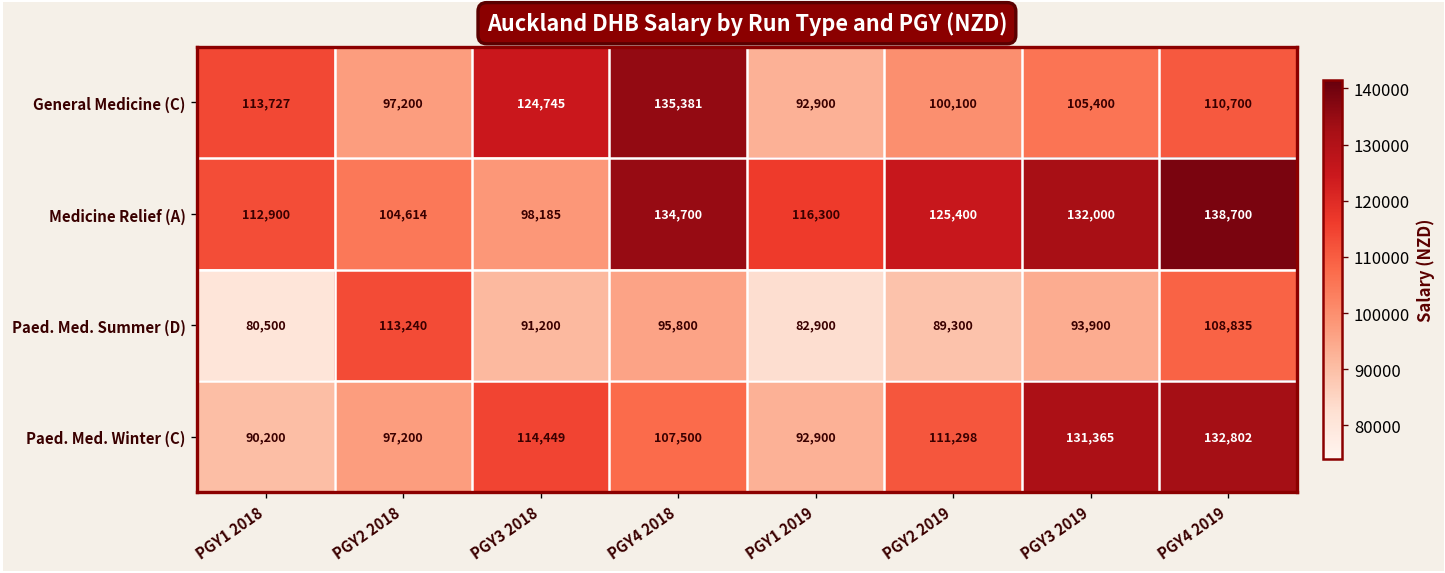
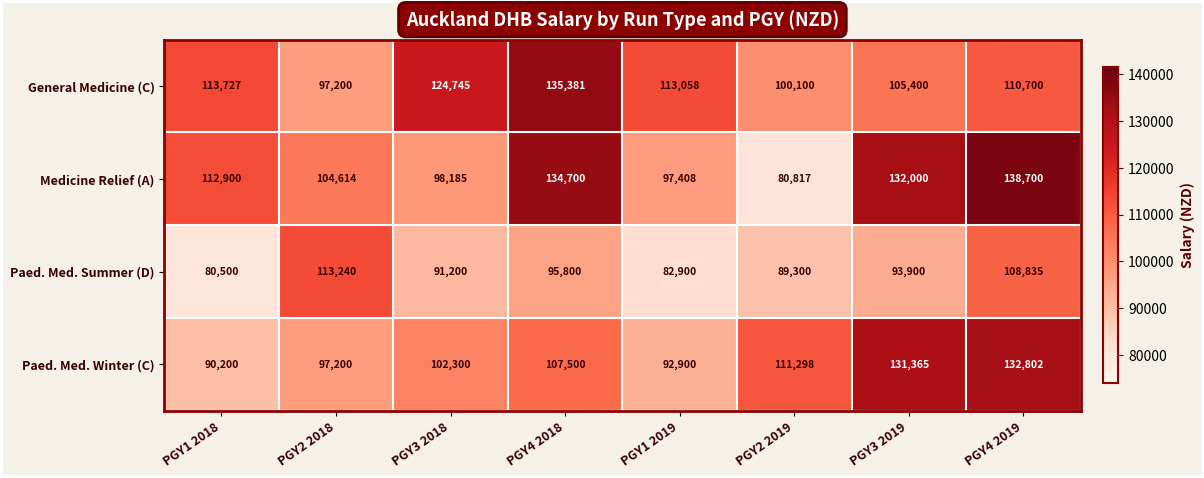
  {
    "General Medicine (C)": {
      "PGY1 2018": "113,727",
      "PGY2 2018": "97,200",
      "PGY3 2018": "124,745",
      "PGY4 2018": "135,381",
-     "PGY1 2019": "92,900",
+     "PGY1 2019": "113,058",
      "PGY2 2019": "100,100",
      "PGY3 2019": "105,400",
      "PGY4 2019": "110,700"
    },
    "Medicine Relief (A)": {
      "PGY1 2018": "112,900",
      "PGY2 2018": "104,614",
      "PGY3 2018": "98,185",
      "PGY4 2018": "134,700",
-     "PGY1 2019": "116,300",
-     "PGY2 2019": "125,400",
+     "PGY1 2019": "97,408",
+     "PGY2 2019": "80,817",
      "PGY3 2019": "132,000",
      "PGY4 2019": "138,700"
    },
    "Paed. Med. Summer (D)": {
      "PGY1 2018": "80,500",
      "PGY2 2018": "113,240",
      "PGY3 2018": "91,200",
      "PGY4 2018": "95,800",
      "PGY1 2019": "82,900",
      "PGY2 2019": "89,300",
      "PGY3 2019": "93,900",
      "PGY4 2019": "108,835"
    },
    "Paed. Med. Winter (C)": {
      "PGY1 2018": "90,200",
      "PGY2 2018": "97,200",
-     "PGY3 2018": "114,449",
+     "PGY3 2018": "102,300",
      "PGY4 2018": "107,500",
      "PGY1 2019": "92,900",
      "PGY2 2019": "111,298",
      "PGY3 2019": "131,365",
      "PGY4 2019": "132,802"
    }
  }
